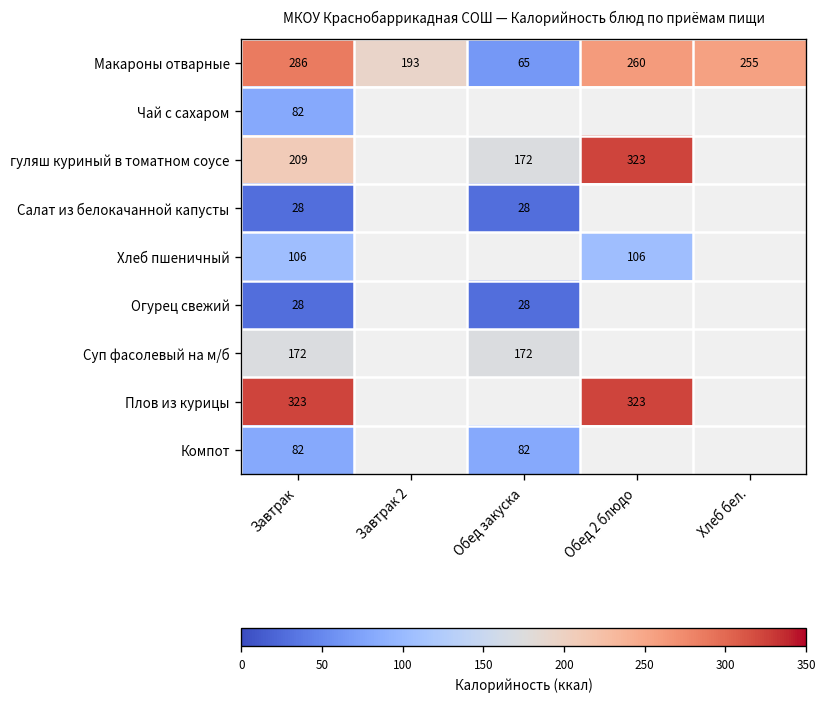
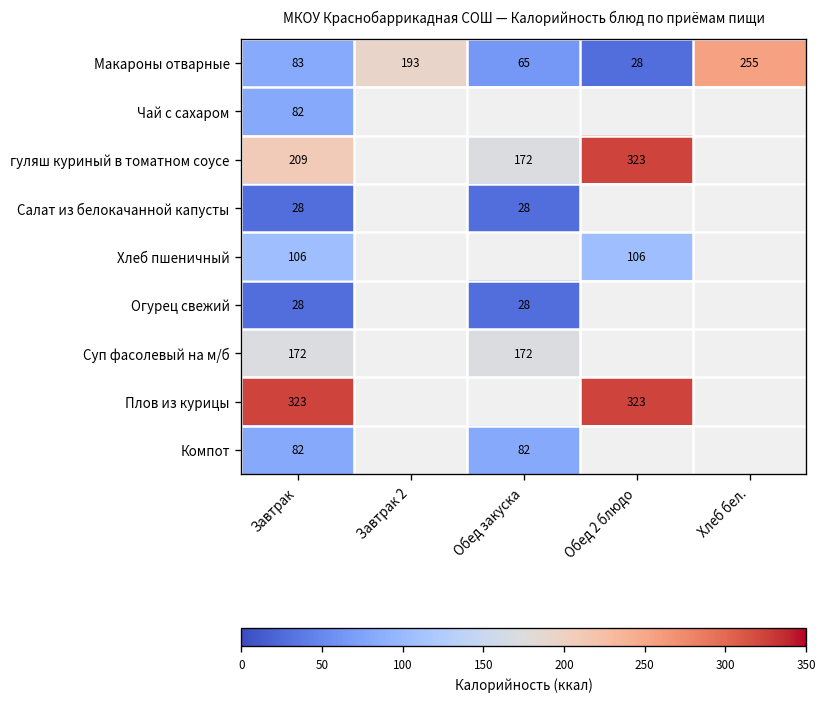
  {
    "Макароны отварные": {
-     "Завтрак": 286,
+     "Завтрак": 83,
      "Завтрак 2": 193,
      "Обед закуска": 65,
-     "Обед 2 блюдо": 260,
+     "Обед 2 блюдо": 28,
      "Хлеб бел.": 255
    },
    "Чай с сахаром": {
      "Завтрак": 82
    },
    "гуляш куриный в томатном соусе": {
      "Завтрак": 209,
      "Обед закуска": 172,
      "Обед 2 блюдо": 323
    },
    "Салат из белокачанной капусты": {
      "Завтрак": 28,
      "Обед закуска": 28
    },
    "Хлеб пшеничный": {
      "Завтрак": 106,
      "Обед 2 блюдо": 106
    },
    "Огурец свежий": {
      "Завтрак": 28,
      "Обед закуска": 28
    },
    "Суп фасолевый на м/б": {
      "Завтрак": 172,
      "Обед закуска": 172
    },
    "Плов из курицы": {
      "Завтрак": 323,
      "Обед 2 блюдо": 323
    },
    "Компот": {
      "Завтрак": 82,
      "Обед закуска": 82
    }
  }
